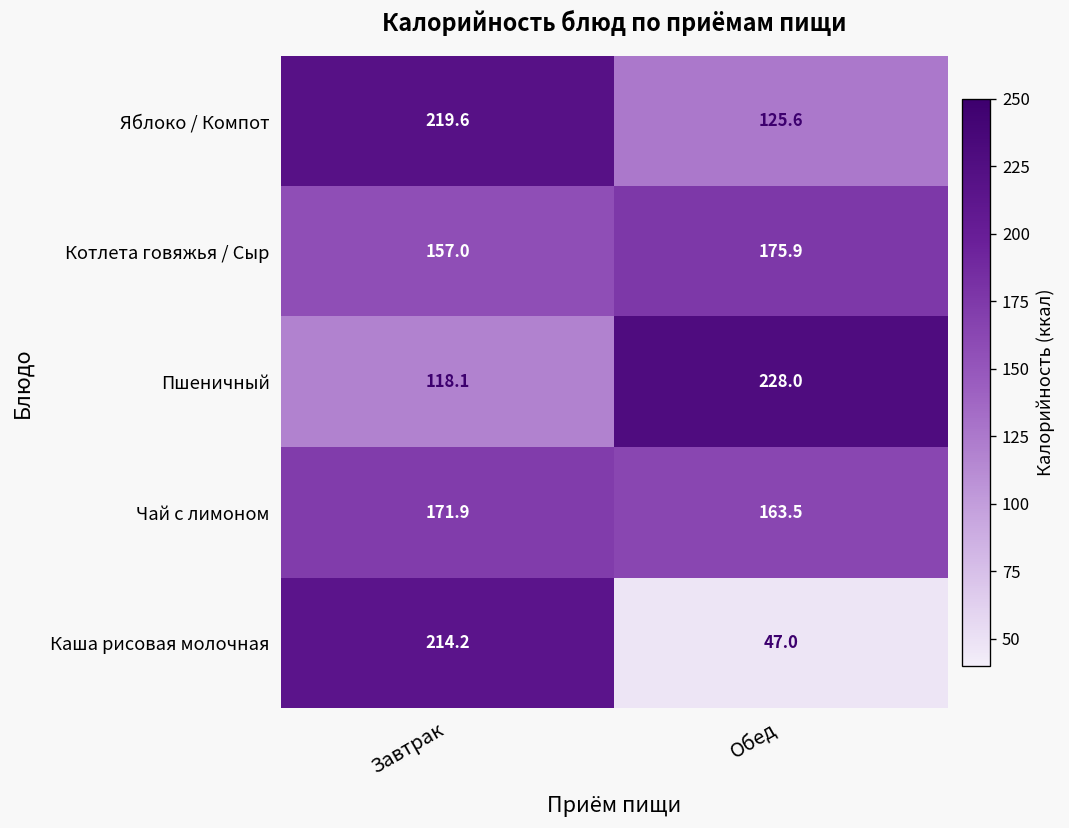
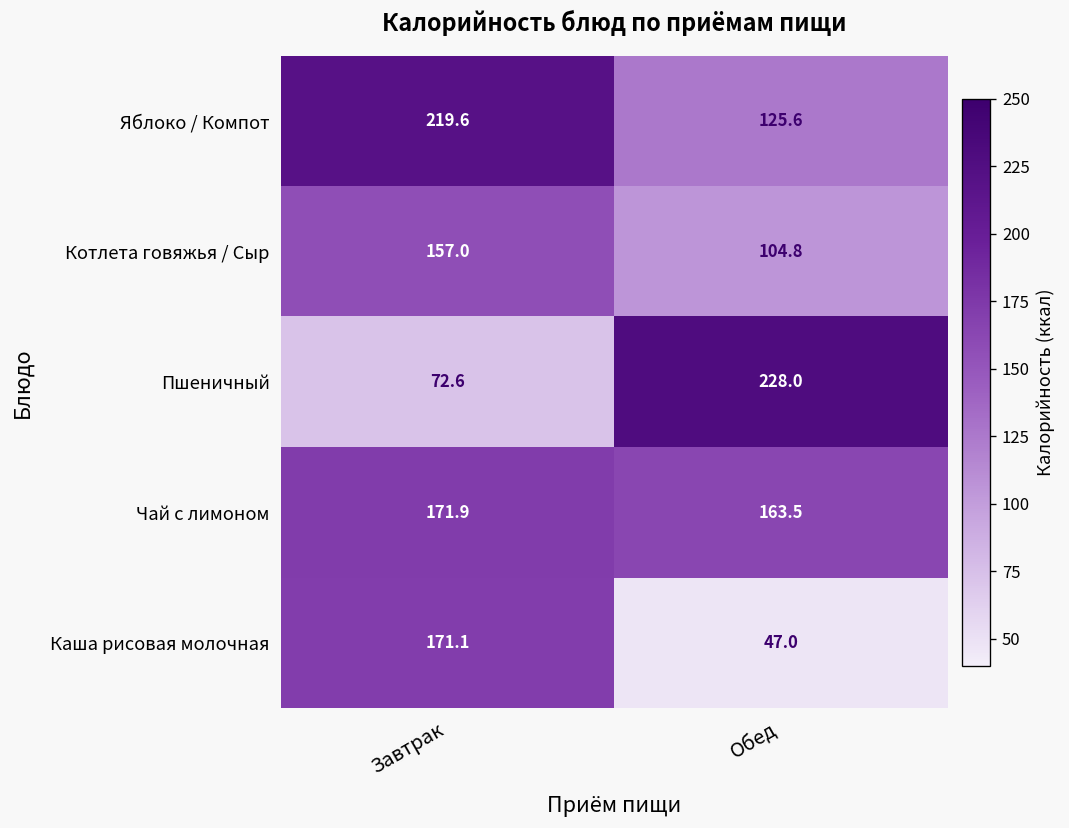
  {
    "Яблоко / Компот": {
      "Завтрак": 219.6,
      "Обед": 125.6
    },
    "Котлета говяжья / Сыр": {
      "Завтрак": 157.0,
-     "Обед": 175.9
+     "Обед": 104.8
    },
    "Пшеничный": {
-     "Завтрак": 118.1,
+     "Завтрак": 72.6,
      "Обед": 228.0
    },
    "Чай с лимоном": {
      "Завтрак": 171.9,
      "Обед": 163.5
    },
    "Каша рисовая молочная": {
-     "Завтрак": 214.2,
+     "Завтрак": 171.1,
      "Обед": 47.0
    }
  }
